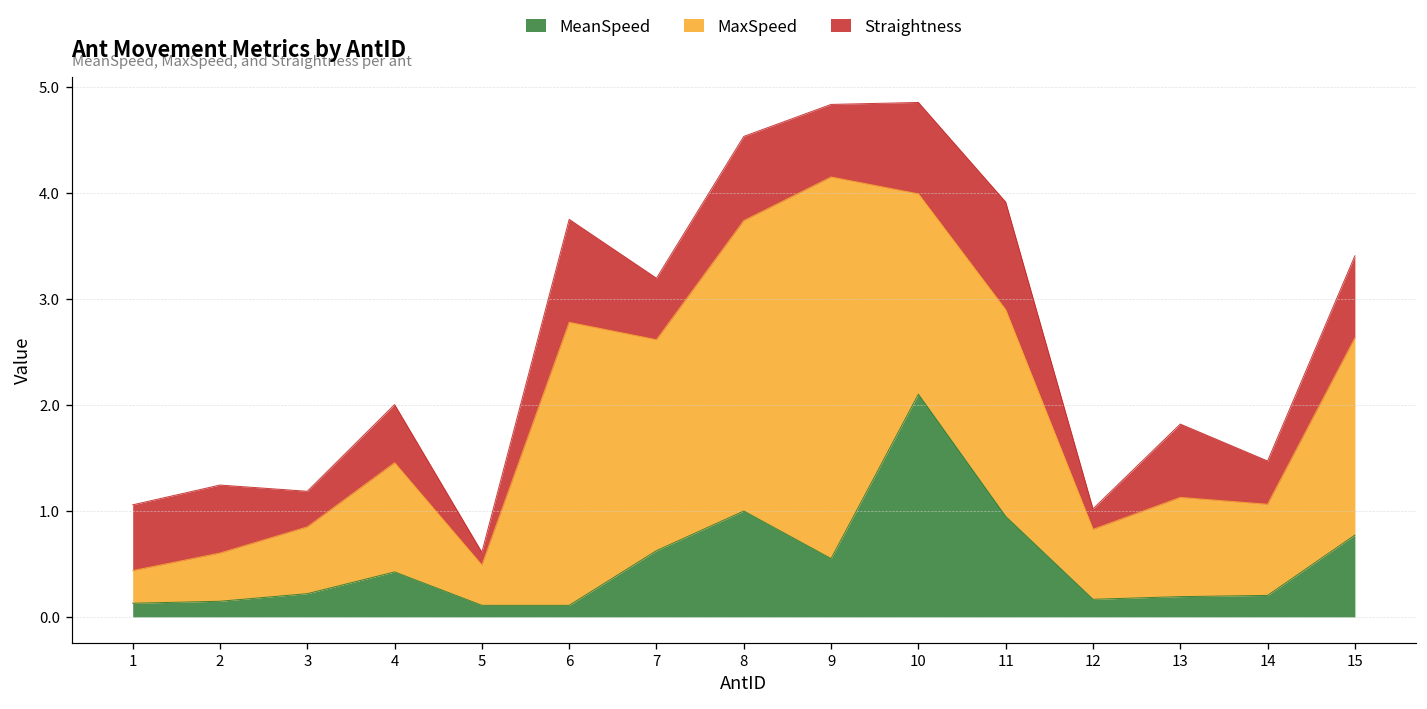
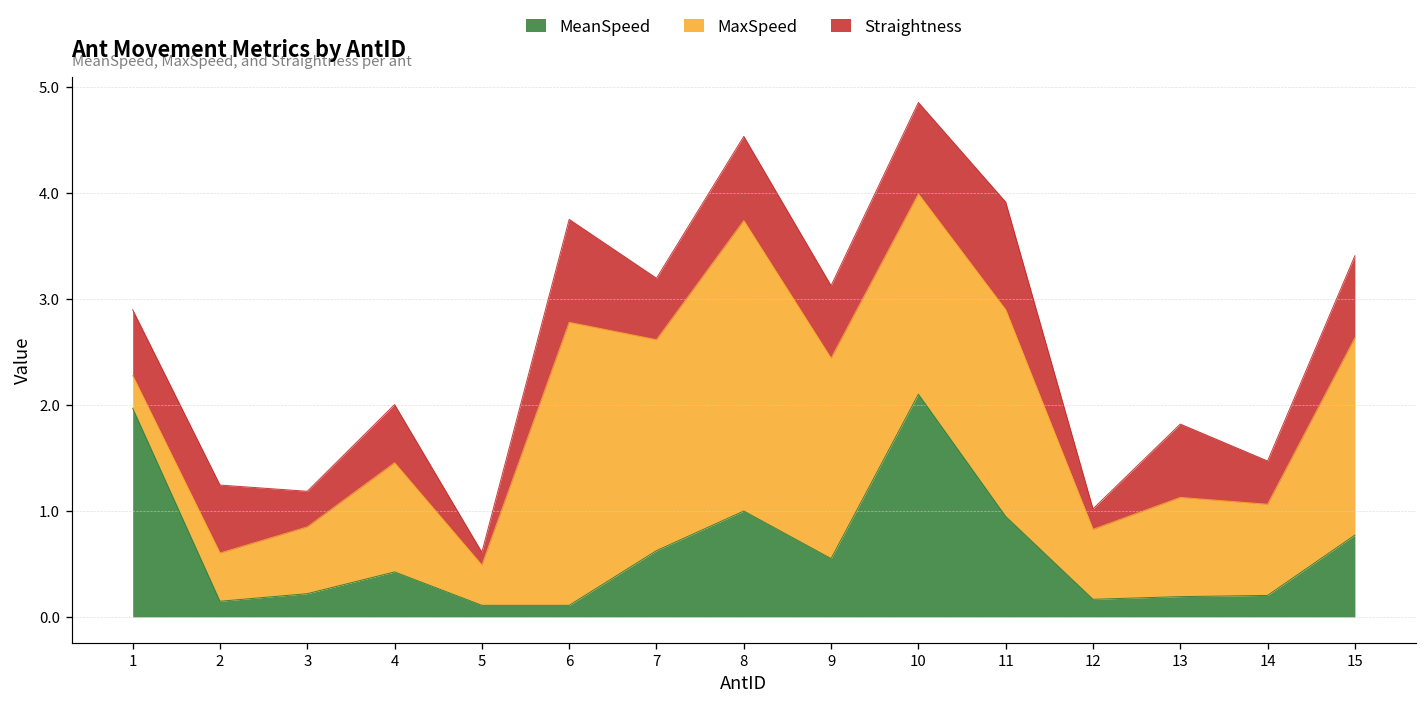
  {
    "MeanSpeed": {
-     "1": 0.1,
+     "1": 2.0,
      "2": 0.1,
      "3": 0.2,
      "4": 0.4,
      "5": 0.1,
      "6": 0.1,
      "7": 0.6,
      "8": 1.0,
      "9": 0.6,
      "10": 2.1,
      "11": 0.9,
      "12": 0.2,
      "13": 0.2,
      "14": 0.2,
      "15": 0.8
    },
    "MaxSpeed": {
      "1": 0.3,
      "2": 0.5,
      "3": 0.6,
      "4": 1.0,
      "5": 0.4,
      "6": 2.7,
      "7": 2.0,
      "8": 2.7,
-     "9": 3.6,
+     "9": 1.9,
      "10": 1.9,
      "11": 2.0,
      "12": 0.7,
      "13": 0.9,
      "14": 0.9,
      "15": 1.9
    },
    "Straightness": {
      "1": 0.6,
      "2": 0.6,
      "3": 0.3,
      "4": 0.5,
      "5": 0.1,
      "6": 1.0,
      "7": 0.6,
      "8": 0.8,
      "9": 0.7,
      "10": 0.9,
      "11": 1.0,
      "12": 0.2,
      "13": 0.7,
      "14": 0.4,
      "15": 0.8
    }
  }
